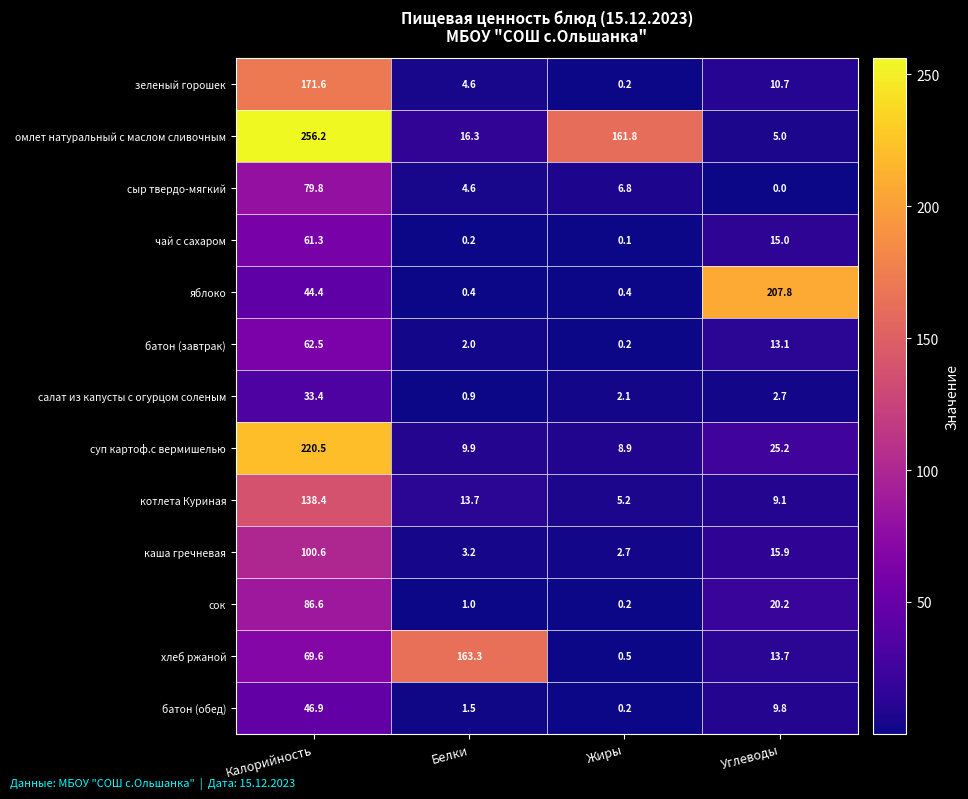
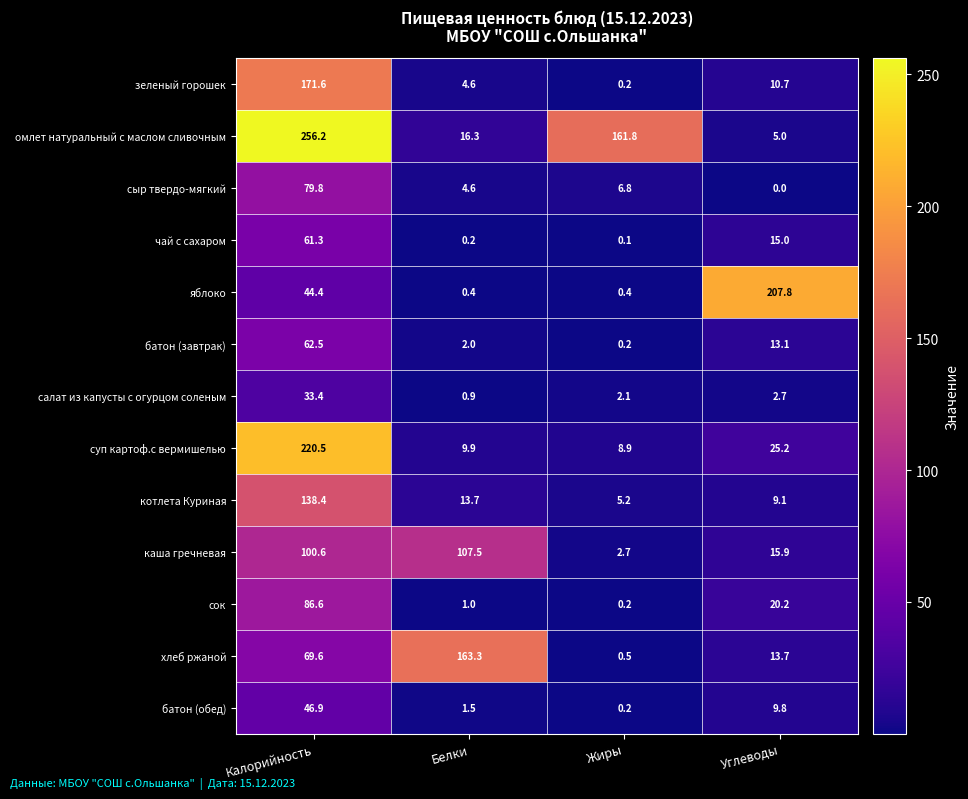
  {
    "зеленый горошек": {
      "Калорийность": 171.6,
      "Белки": 4.6,
      "Жиры": 0.2,
      "Углеводы": 10.7
    },
    "омлет натуральный с маслом сливочным": {
      "Калорийность": 256.2,
      "Белки": 16.3,
      "Жиры": 161.8,
      "Углеводы": 5.0
    },
    "сыр твердо-мягкий": {
      "Калорийность": 79.8,
      "Белки": 4.6,
      "Жиры": 6.8,
      "Углеводы": 0.0
    },
    "чай с сахаром": {
      "Калорийность": 61.3,
      "Белки": 0.2,
      "Жиры": 0.1,
      "Углеводы": 15.0
    },
    "яблоко": {
      "Калорийность": 44.4,
      "Белки": 0.4,
      "Жиры": 0.4,
      "Углеводы": 207.8
    },
    "батон (завтрак)": {
      "Калорийность": 62.5,
      "Белки": 2.0,
      "Жиры": 0.2,
      "Углеводы": 13.1
    },
    "салат из капусты с огурцом соленым": {
      "Калорийность": 33.4,
      "Белки": 0.9,
      "Жиры": 2.1,
      "Углеводы": 2.7
    },
    "суп картоф.с вермишелью": {
      "Калорийность": 220.5,
      "Белки": 9.9,
      "Жиры": 8.9,
      "Углеводы": 25.2
    },
    "котлета Куриная": {
      "Калорийность": 138.4,
      "Белки": 13.7,
      "Жиры": 5.2,
      "Углеводы": 9.1
    },
    "каша гречневая": {
      "Калорийность": 100.6,
-     "Белки": 3.2,
+     "Белки": 107.5,
      "Жиры": 2.7,
      "Углеводы": 15.9
    },
    "сок": {
      "Калорийность": 86.6,
      "Белки": 1.0,
      "Жиры": 0.2,
      "Углеводы": 20.2
    },
    "хлеб ржаной": {
      "Калорийность": 69.6,
      "Белки": 163.3,
      "Жиры": 0.5,
      "Углеводы": 13.7
    },
    "батон (обед)": {
      "Калорийность": 46.9,
      "Белки": 1.5,
      "Жиры": 0.2,
      "Углеводы": 9.8
    }
  }
